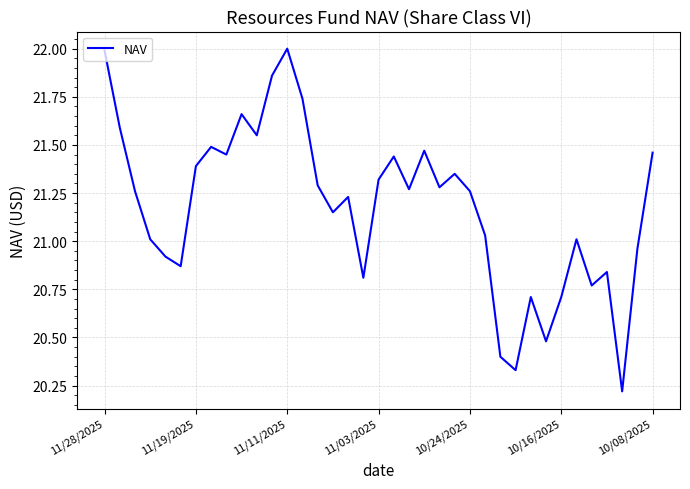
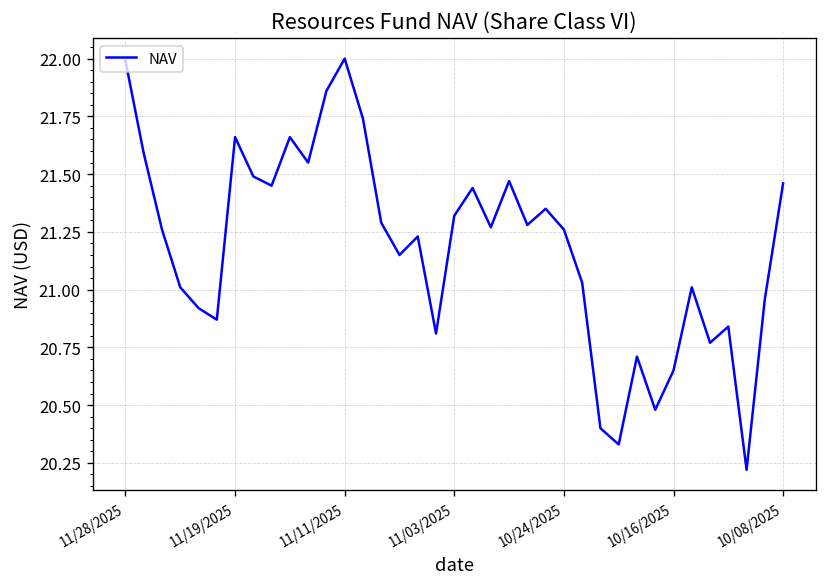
  {
-   "11/19/2025": 21.39,
+   "11/19/2025": 21.66,
    "11/11/2025": 22.00,
    "11/03/2025": 21.32,
    "10/24/2025": 21.26,
-   "10/16/2025": 20.71,
+   "10/16/2025": 20.65,
    "10/08/2025": 21.46
  }
